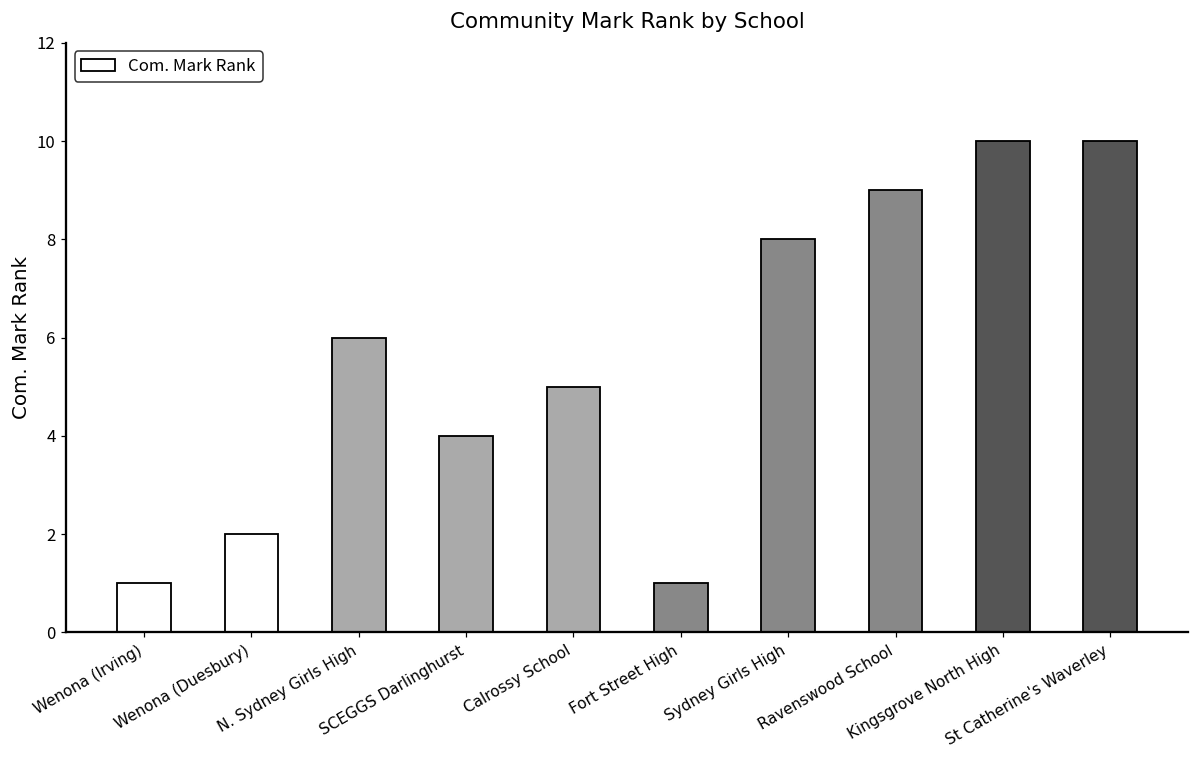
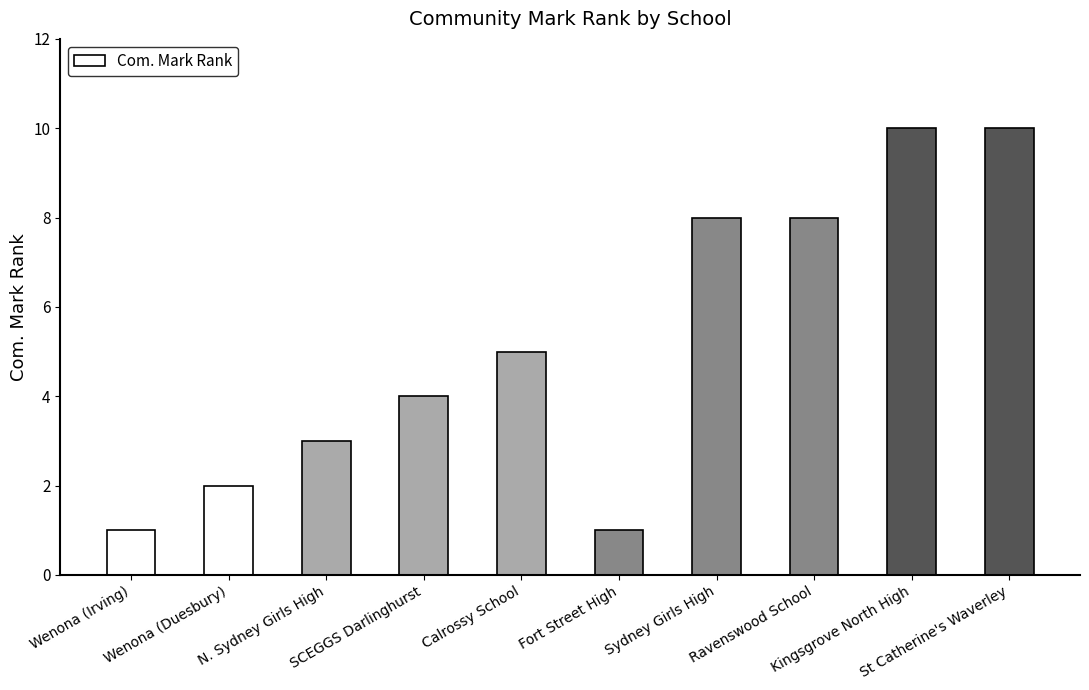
  {
    "Wenona (Irving)": 1,
    "Wenona (Duesbury)": 2,
-   "N. Sydney Girls High": 6,
+   "N. Sydney Girls High": 3,
    "SCEGGS Darlinghurst": 4,
    "Calrossy School": 5,
    "Fort Street High": 1,
    "Sydney Girls High": 8,
-   "Ravenswood School": 9,
+   "Ravenswood School": 8,
    "Kingsgrove North High": 10,
    "St Catherine's Waverley": 10
  }
